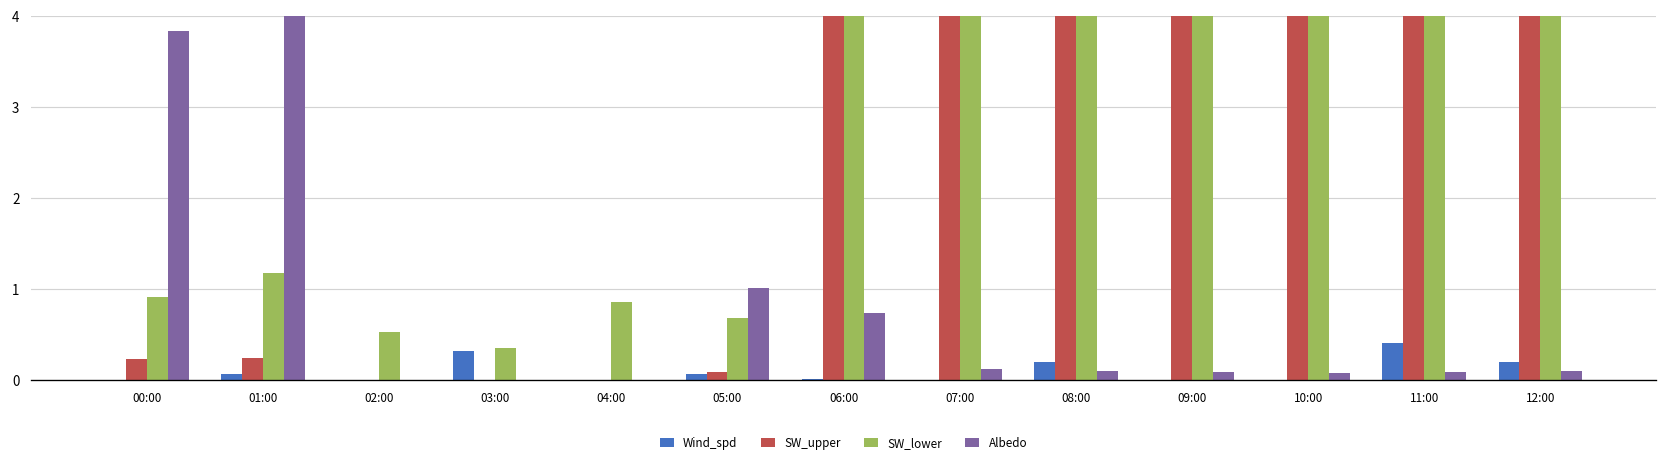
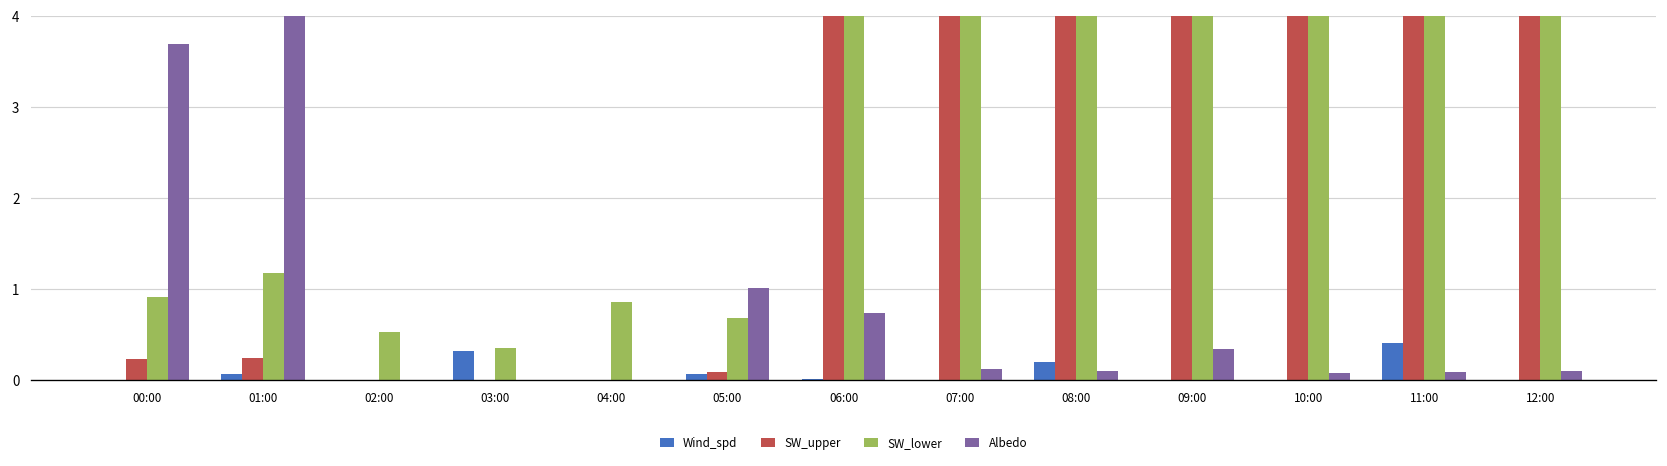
  {
    "Wind_spd": {
      "00:00": 0.0,
      "01:00": 0.1,
      "02:00": 0.0,
      "03:00": 0.3,
      "04:00": 0.0,
      "05:00": 0.1,
      "07:00": 0.0,
      "08:00": 0.2,
      "09:00": 0.0,
      "10:00": 0.0,
      "11:00": 0.4,
-     "12:00": 0.2
+     "12:00": 0.0
    },
    "SW_upper": {
      "00:00": 0.2,
      "01:00": 0.2,
      "02:00": 0.0,
      "03:00": 0.0,
      "04:00": 0.0,
      "05:00": 0.1
    },
    "SW_lower": {
      "00:00": 0.9,
      "01:00": 1.2,
      "02:00": 0.5,
      "03:00": 0.3,
      "04:00": 0.9,
      "05:00": 0.7
    },
    "Albedo": {
-     "00:00": 3.8,
+     "00:00": 3.7,
      "02:00": 0.0,
      "03:00": 0.0,
      "04:00": 0.0,
      "05:00": 1.0,
      "06:00": 0.7,
      "07:00": 0.1,
      "08:00": 0.1,
-     "09:00": 0.1,
+     "09:00": 0.3,
      "10:00": 0.1,
      "11:00": 0.1,
      "12:00": 0.1
    }
  }
